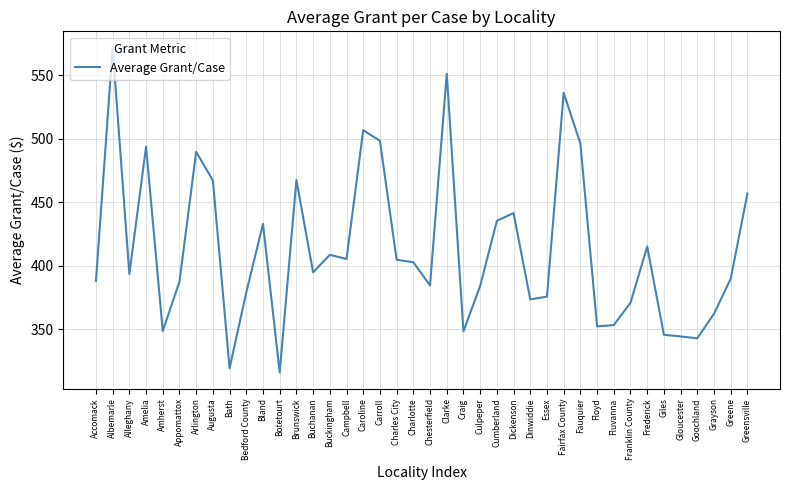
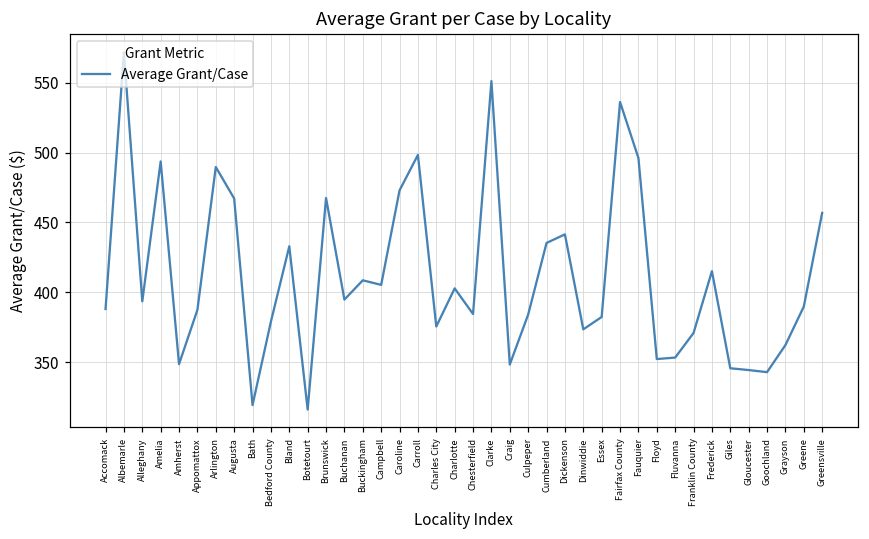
  {
    "Accomack": 388,
    "Alleghany": 394,
    "Amelia": 494,
    "Amherst": 349,
    "Appomattox": 388,
    "Arlington": 490,
    "Augusta": 467,
    "Bath": 319,
    "Bedford County": 379,
    "Bland": 433,
    "Botetourt": 316,
    "Brunswick": 468,
    "Buchanan": 395,
    "Buckingham": 409,
    "Campbell": 405,
-   "Caroline": 507,
+   "Caroline": 473,
    "Carroll": 498,
-   "Charles City": 405,
+   "Charles City": 376,
    "Charlotte": 403,
    "Chesterfield": 385,
    "Clarke": 551,
    "Craig": 348,
    "Culpeper": 384,
    "Cumberland": 435,
    "Dickenson": 442,
    "Dinwiddie": 374,
-   "Essex": 376,
+   "Essex": 382,
    "Fairfax County": 536,
    "Fauquier": 496,
    "Floyd": 352,
    "Fluvanna": 353,
    "Franklin County": 371,
    "Frederick": 415,
    "Giles": 346,
    "Gloucester": 344,
    "Goochland": 343,
    "Grayson": 362,
    "Greene": 390,
    "Greensville": 457
  }
